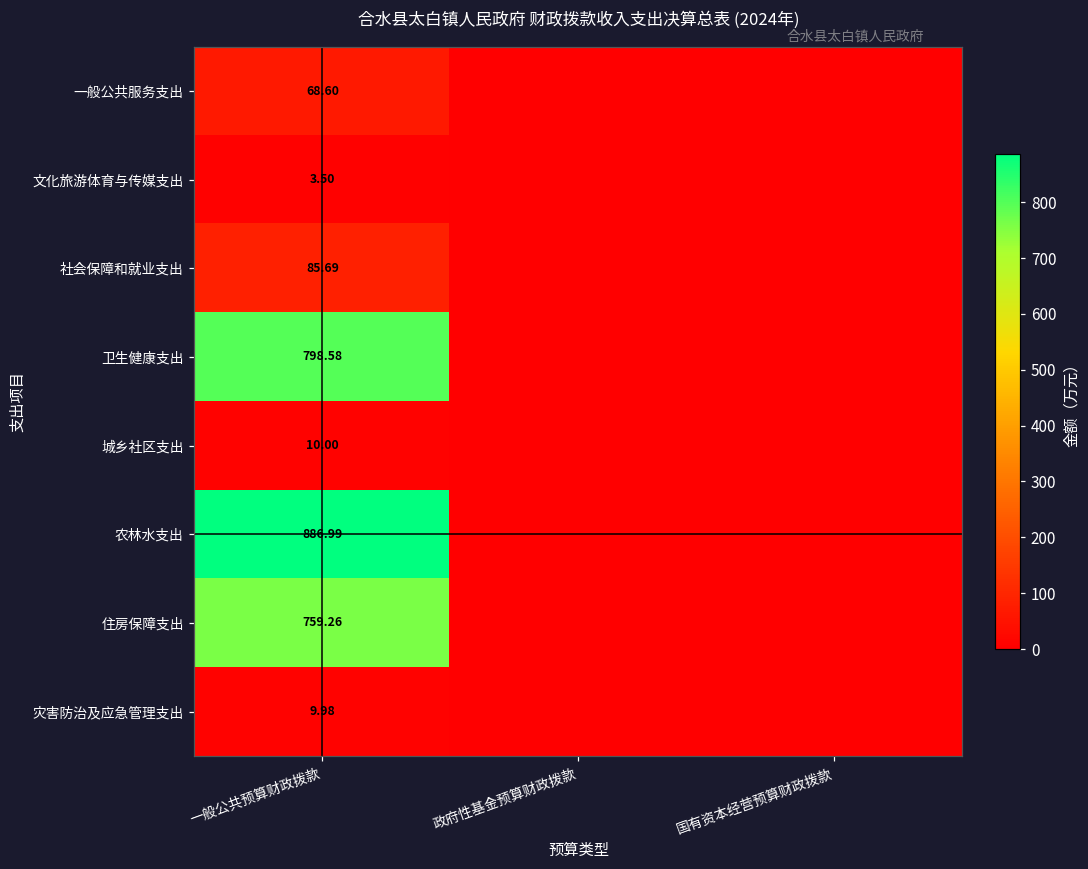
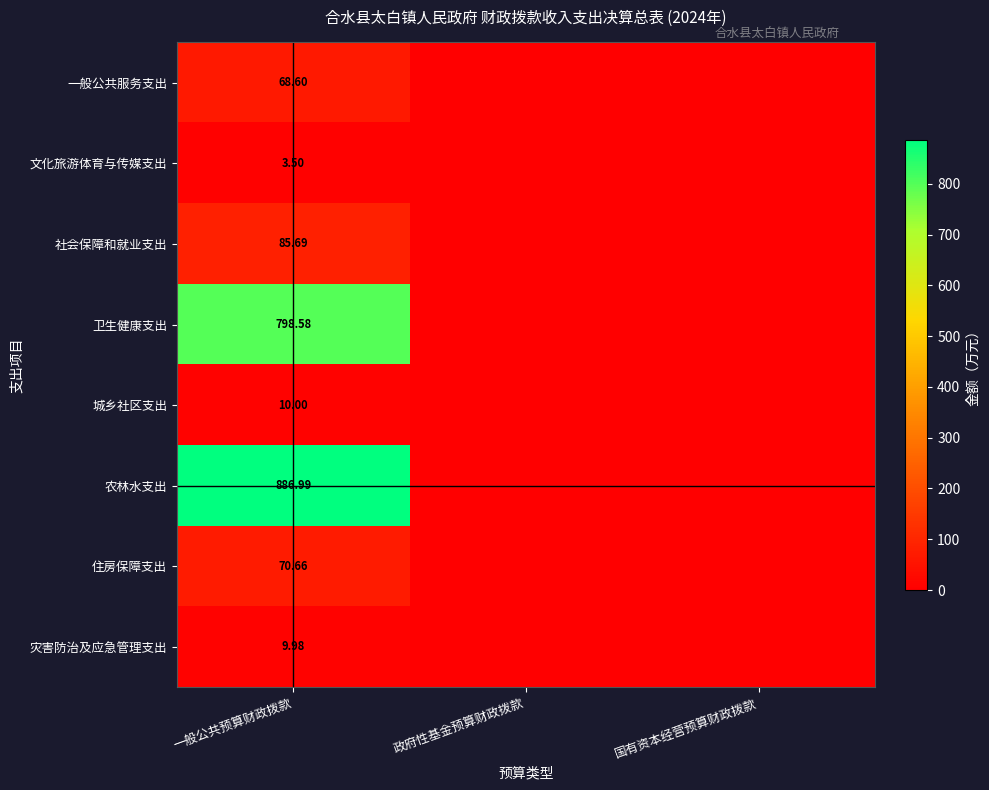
  {
    "一般公共服务支出": {
      "一般公共预算财政拨款": 68.60
    },
    "文化旅游体育与传媒支出": {
      "一般公共预算财政拨款": 3.50
    },
    "社会保障和就业支出": {
      "一般公共预算财政拨款": 85.69
    },
    "卫生健康支出": {
      "一般公共预算财政拨款": 798.58
    },
    "城乡社区支出": {
      "一般公共预算财政拨款": 10.00
    },
    "农林水支出": {
      "一般公共预算财政拨款": 886.99
    },
    "住房保障支出": {
-     "一般公共预算财政拨款": 759.26
+     "一般公共预算财政拨款": 70.66
    },
    "灾害防治及应急管理支出": {
      "一般公共预算财政拨款": 9.98
    }
  }
